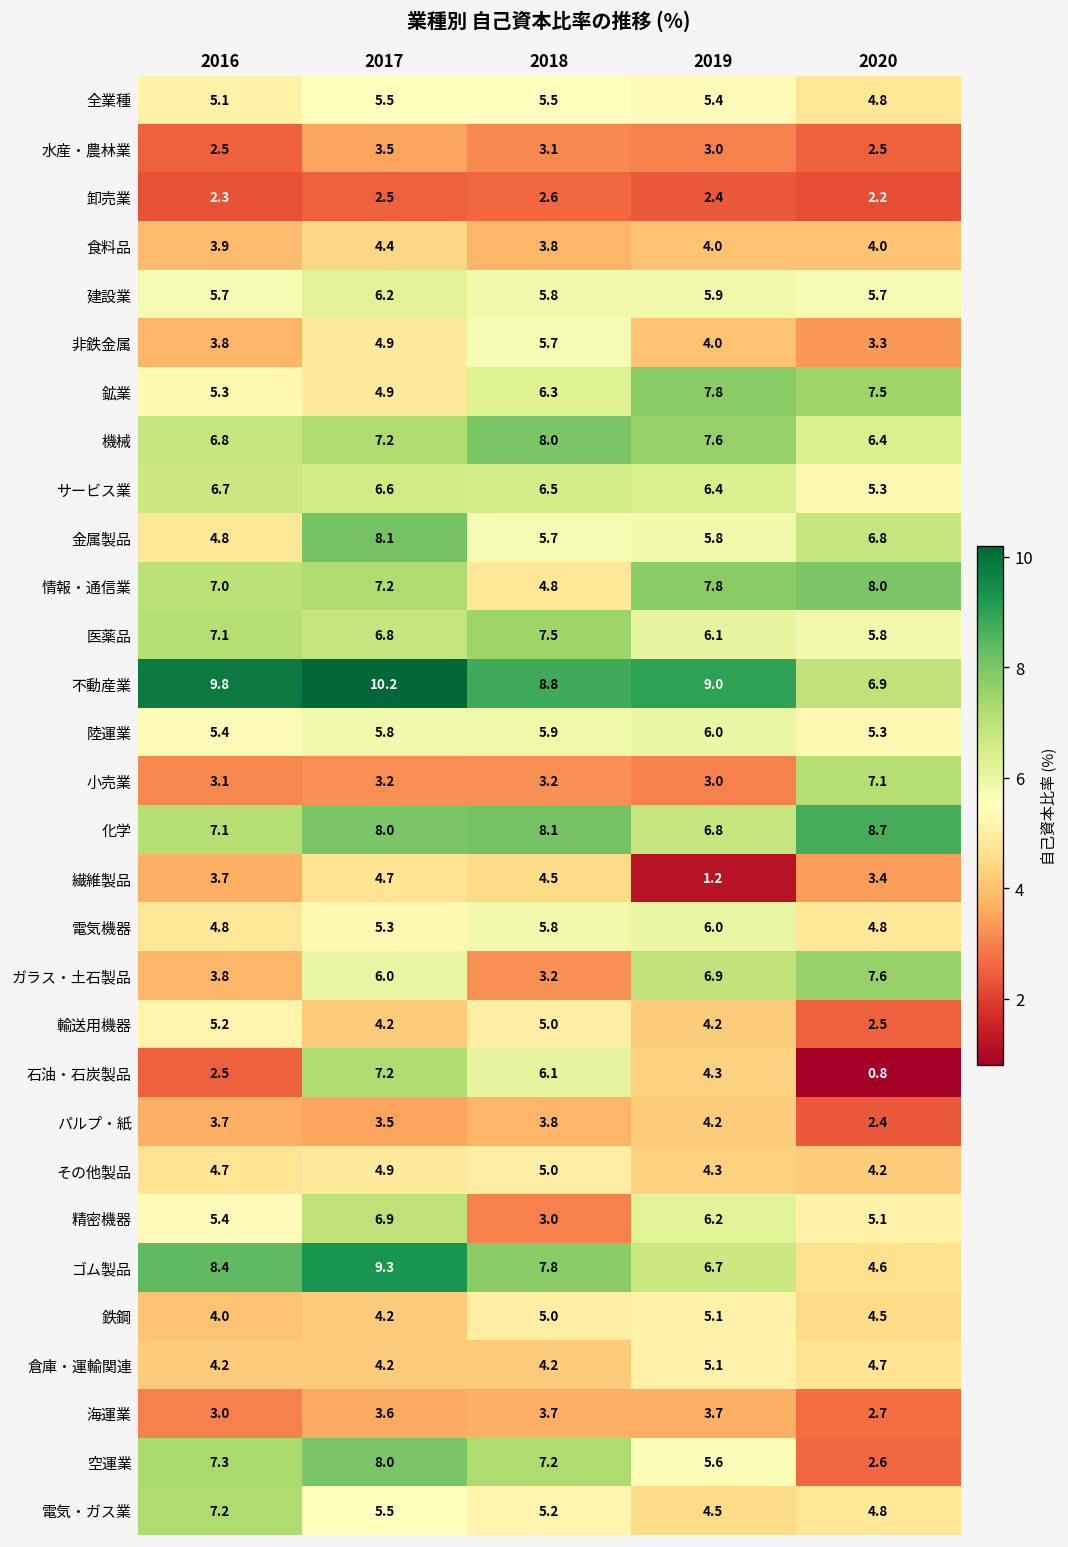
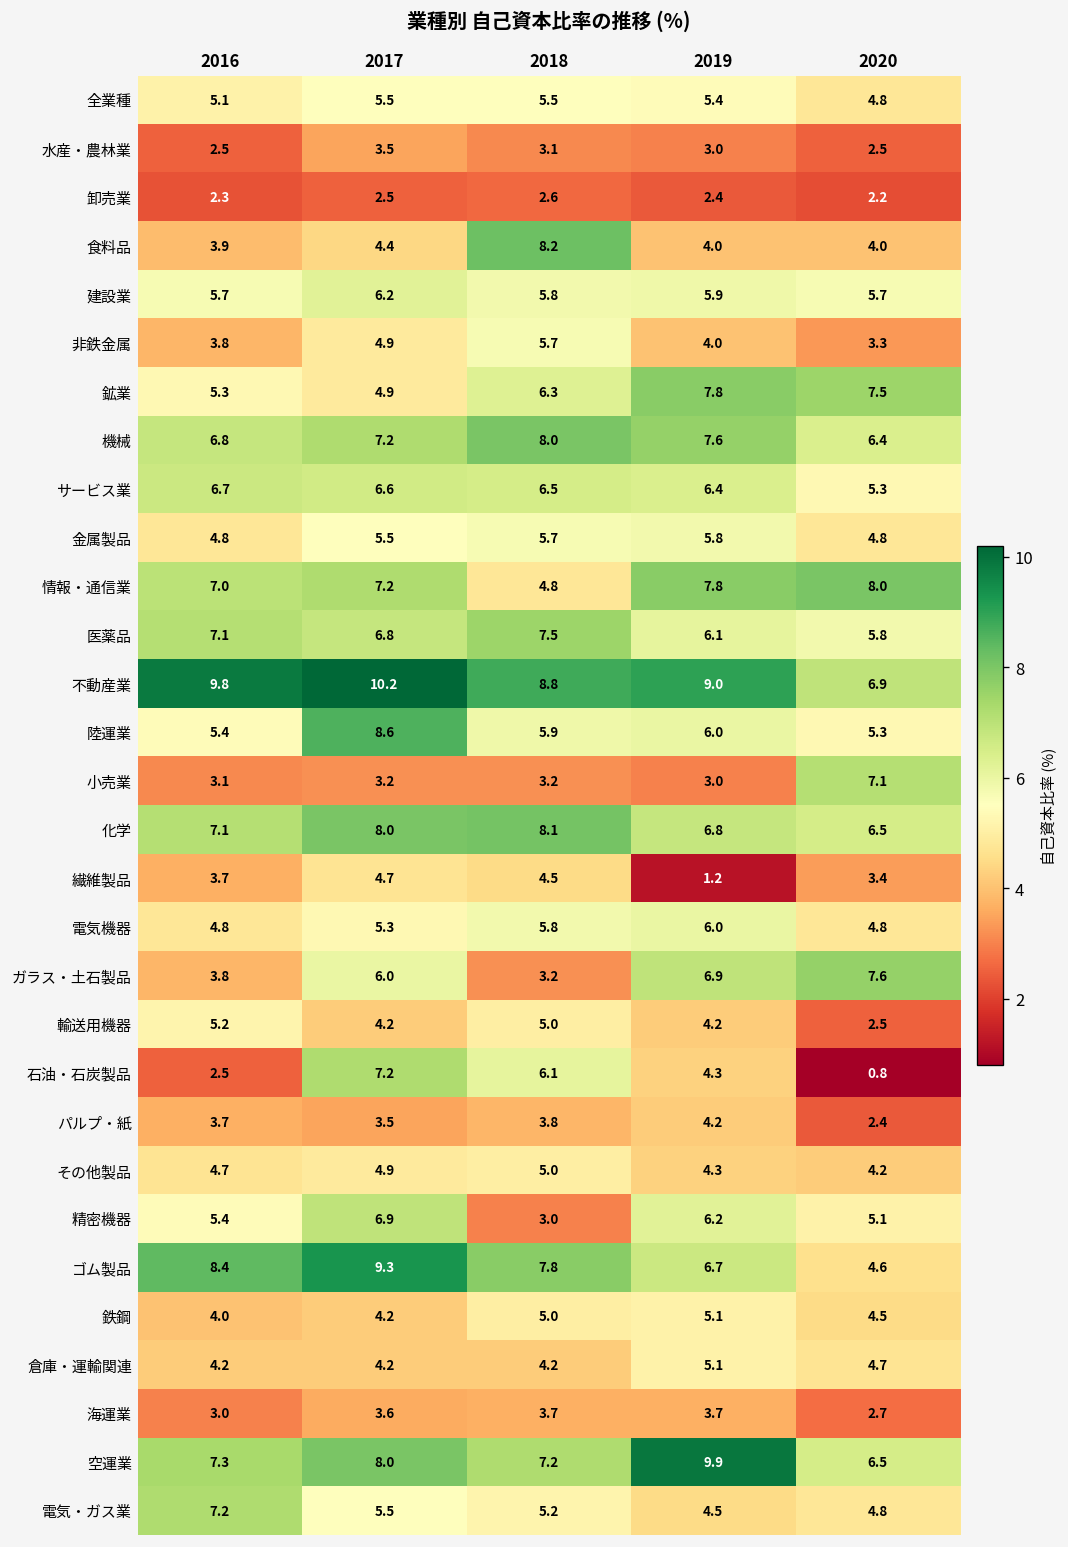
  {
    "全業種": {
      "2016": 5.1,
      "2017": 5.5,
      "2018": 5.5,
      "2019": 5.4,
      "2020": 4.8
    },
    "水産・農林業": {
      "2016": 2.5,
      "2017": 3.5,
      "2018": 3.1,
      "2019": 3.0,
      "2020": 2.5
    },
    "卸売業": {
      "2016": 2.3,
      "2017": 2.5,
      "2018": 2.6,
      "2019": 2.4,
      "2020": 2.2
    },
    "食料品": {
      "2016": 3.9,
      "2017": 4.4,
-     "2018": 3.8,
+     "2018": 8.2,
      "2019": 4.0,
      "2020": 4.0
    },
    "建設業": {
      "2016": 5.7,
      "2017": 6.2,
      "2018": 5.8,
      "2019": 5.9,
      "2020": 5.7
    },
    "非鉄金属": {
      "2016": 3.8,
      "2017": 4.9,
      "2018": 5.7,
      "2019": 4.0,
      "2020": 3.3
    },
    "鉱業": {
      "2016": 5.3,
      "2017": 4.9,
      "2018": 6.3,
      "2019": 7.8,
      "2020": 7.5
    },
    "機械": {
      "2016": 6.8,
      "2017": 7.2,
      "2018": 8.0,
      "2019": 7.6,
      "2020": 6.4
    },
    "サービス業": {
      "2016": 6.7,
      "2017": 6.6,
      "2018": 6.5,
      "2019": 6.4,
      "2020": 5.3
    },
    "金属製品": {
      "2016": 4.8,
-     "2017": 8.1,
+     "2017": 5.5,
      "2018": 5.7,
      "2019": 5.8,
-     "2020": 6.8
+     "2020": 4.8
    },
    "情報・通信業": {
      "2016": 7.0,
      "2017": 7.2,
      "2018": 4.8,
      "2019": 7.8,
      "2020": 8.0
    },
    "医薬品": {
      "2016": 7.1,
      "2017": 6.8,
      "2018": 7.5,
      "2019": 6.1,
      "2020": 5.8
    },
    "不動産業": {
      "2016": 9.8,
      "2017": 10.2,
      "2018": 8.8,
      "2019": 9.0,
      "2020": 6.9
    },
    "陸運業": {
      "2016": 5.4,
-     "2017": 5.8,
+     "2017": 8.6,
      "2018": 5.9,
      "2019": 6.0,
      "2020": 5.3
    },
    "小売業": {
      "2016": 3.1,
      "2017": 3.2,
      "2018": 3.2,
      "2019": 3.0,
      "2020": 7.1
    },
    "化学": {
      "2016": 7.1,
      "2017": 8.0,
      "2018": 8.1,
      "2019": 6.8,
-     "2020": 8.7
+     "2020": 6.5
    },
    "繊維製品": {
      "2016": 3.7,
      "2017": 4.7,
      "2018": 4.5,
      "2019": 1.2,
      "2020": 3.4
    },
    "電気機器": {
      "2016": 4.8,
      "2017": 5.3,
      "2018": 5.8,
      "2019": 6.0,
      "2020": 4.8
    },
    "ガラス・土石製品": {
      "2016": 3.8,
      "2017": 6.0,
      "2018": 3.2,
      "2019": 6.9,
      "2020": 7.6
    },
    "輸送用機器": {
      "2016": 5.2,
      "2017": 4.2,
      "2018": 5.0,
      "2019": 4.2,
      "2020": 2.5
    },
    "石油・石炭製品": {
      "2016": 2.5,
      "2017": 7.2,
      "2018": 6.1,
      "2019": 4.3,
      "2020": 0.8
    },
    "パルプ・紙": {
      "2016": 3.7,
      "2017": 3.5,
      "2018": 3.8,
      "2019": 4.2,
      "2020": 2.4
    },
    "その他製品": {
      "2016": 4.7,
      "2017": 4.9,
      "2018": 5.0,
      "2019": 4.3,
      "2020": 4.2
    },
    "精密機器": {
      "2016": 5.4,
      "2017": 6.9,
      "2018": 3.0,
      "2019": 6.2,
      "2020": 5.1
    },
    "ゴム製品": {
      "2016": 8.4,
      "2017": 9.3,
      "2018": 7.8,
      "2019": 6.7,
      "2020": 4.6
    },
    "鉄鋼": {
      "2016": 4.0,
      "2017": 4.2,
      "2018": 5.0,
      "2019": 5.1,
      "2020": 4.5
    },
    "倉庫・運輸関連": {
      "2016": 4.2,
      "2017": 4.2,
      "2018": 4.2,
      "2019": 5.1,
      "2020": 4.7
    },
    "海運業": {
      "2016": 3.0,
      "2017": 3.6,
      "2018": 3.7,
      "2019": 3.7,
      "2020": 2.7
    },
    "空運業": {
      "2016": 7.3,
      "2017": 8.0,
      "2018": 7.2,
-     "2019": 5.6,
-     "2020": 2.6
+     "2019": 9.9,
+     "2020": 6.5
    },
    "電気・ガス業": {
      "2016": 7.2,
      "2017": 5.5,
      "2018": 5.2,
      "2019": 4.5,
      "2020": 4.8
    }
  }
